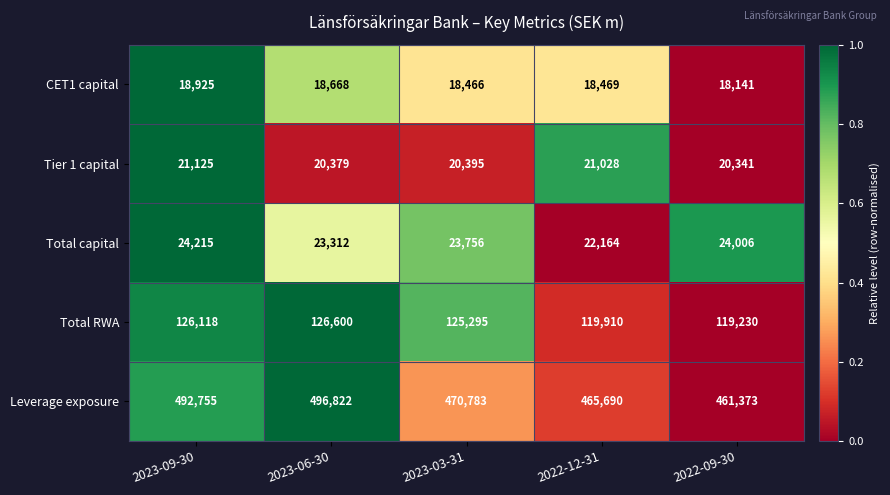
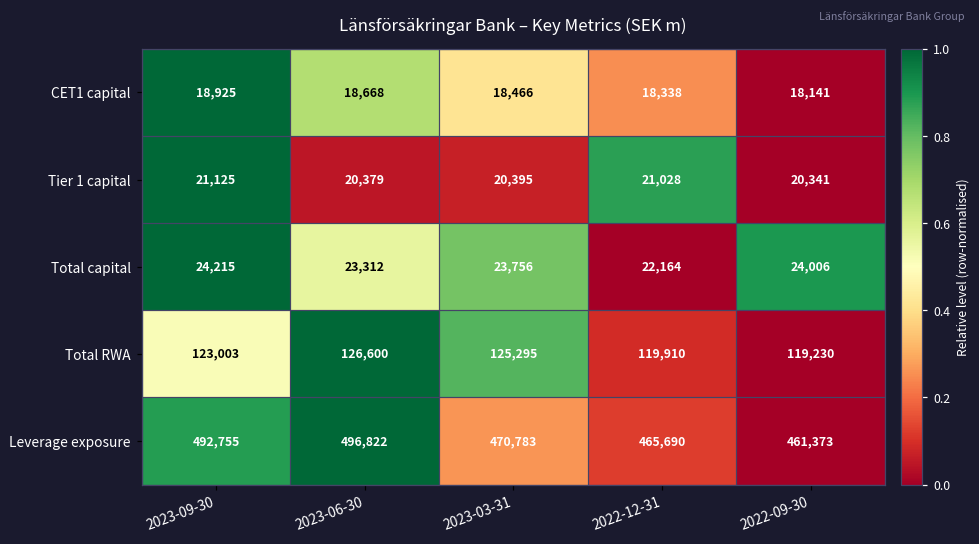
  {
    "CET1 capital": {
      "2023-09-30": "18,925",
      "2023-06-30": "18,668",
      "2023-03-31": "18,466",
-     "2022-12-31": "18,469",
+     "2022-12-31": "18,338",
      "2022-09-30": "18,141"
    },
    "Tier 1 capital": {
      "2023-09-30": "21,125",
      "2023-06-30": "20,379",
      "2023-03-31": "20,395",
      "2022-12-31": "21,028",
      "2022-09-30": "20,341"
    },
    "Total capital": {
      "2023-09-30": "24,215",
      "2023-06-30": "23,312",
      "2023-03-31": "23,756",
      "2022-12-31": "22,164",
      "2022-09-30": "24,006"
    },
    "Total RWA": {
-     "2023-09-30": "126,118",
+     "2023-09-30": "123,003",
      "2023-06-30": "126,600",
      "2023-03-31": "125,295",
      "2022-12-31": "119,910",
      "2022-09-30": "119,230"
    },
    "Leverage exposure": {
      "2023-09-30": "492,755",
      "2023-06-30": "496,822",
      "2023-03-31": "470,783",
      "2022-12-31": "465,690",
      "2022-09-30": "461,373"
    }
  }
